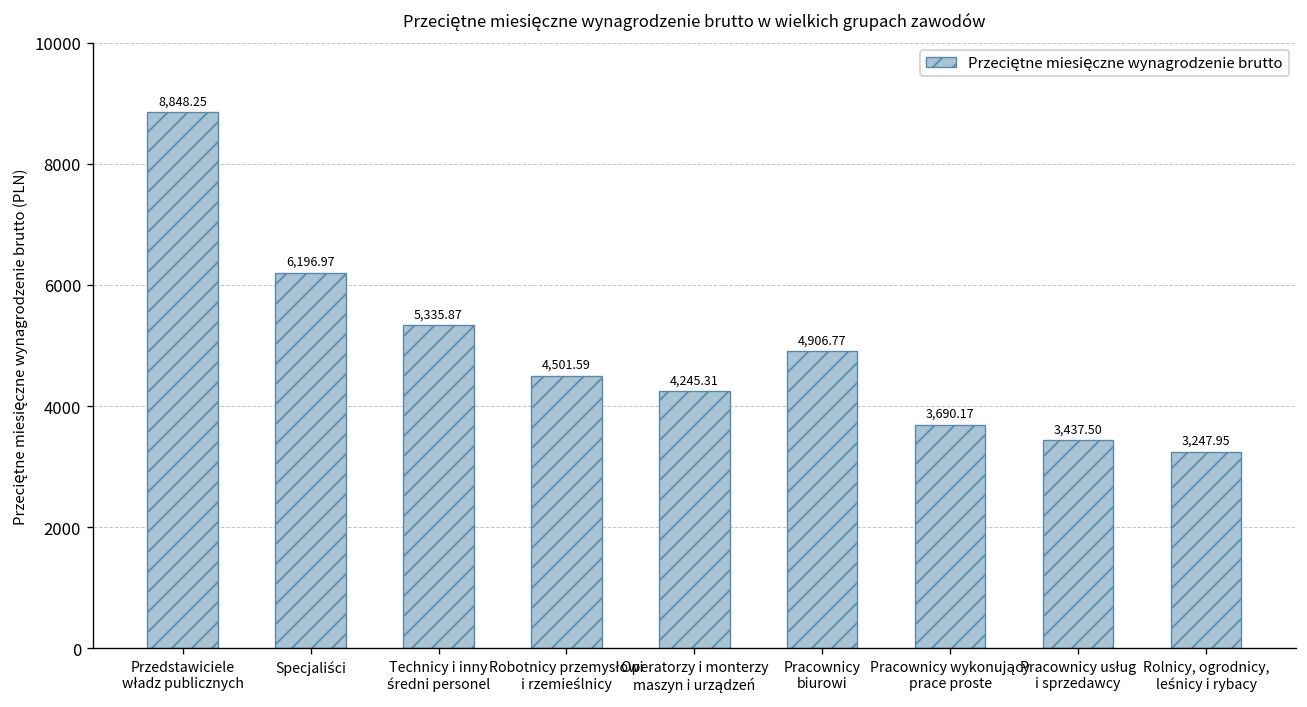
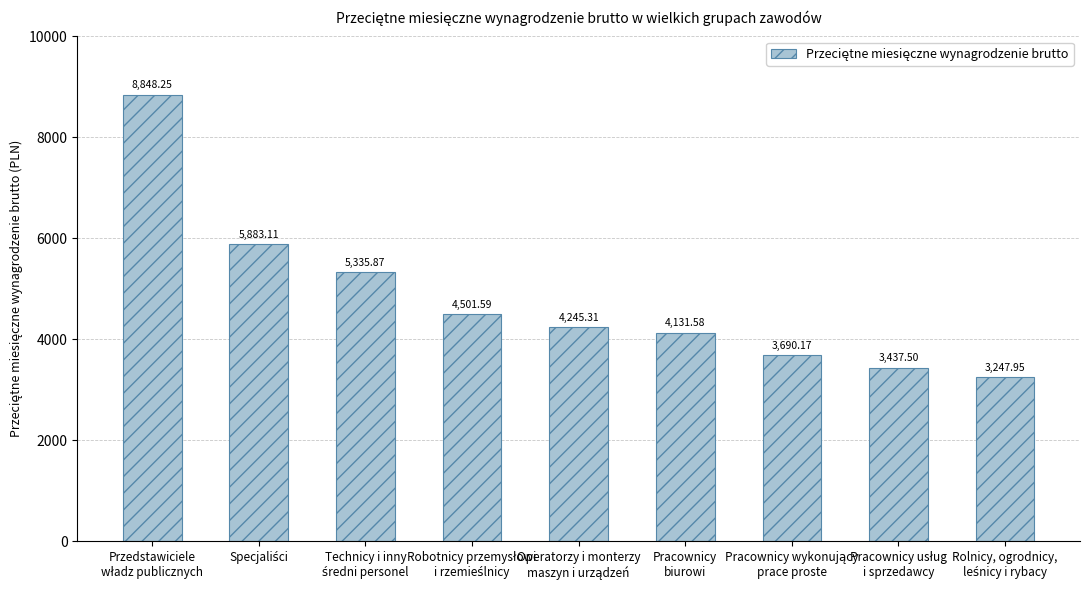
  {
    "Przedstawiciele władz publicznych": "8,848.25",
-   "Specjaliści": "6,196.97",
+   "Specjaliści": "5,883.11",
    "Technicy i inny średni personel": "5,335.87",
-   "Pracownicy biurowi": "4,906.77",
+   "Pracownicy biurowi": "4,131.58",
    "Pracownicy wykonujący prace proste": "3,690.17",
    "Pracownicy usług i sprzedawcy": "3,437.50",
    "Rolnicy, ogrodnicy, leśnicy i rybacy": "3,247.95"
  }
